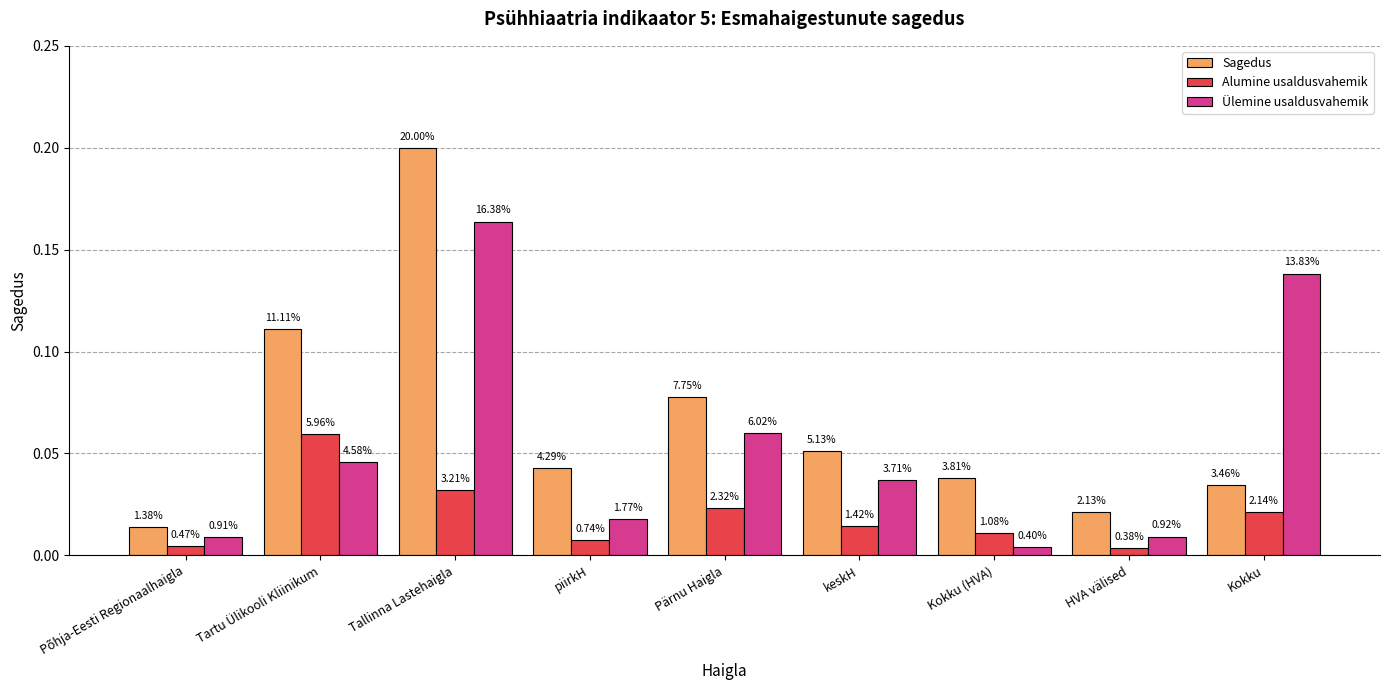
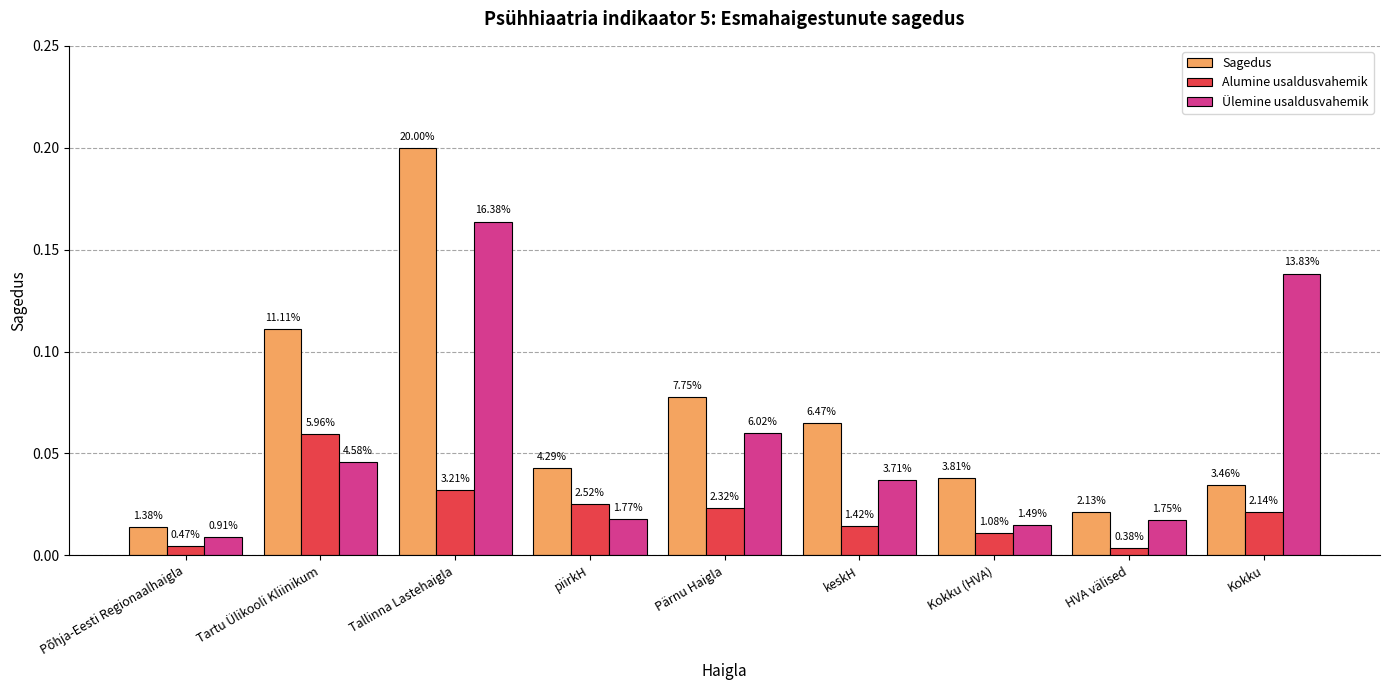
  {
    "Sagedus": {
      "Põhja-Eesti Regionaalhaigla": "1.38%",
      "Tartu Ülikooli Kliinikum": "11.11%",
      "Tallinna Lastehaigla": "20.00%",
      "piirkH": "4.29%",
      "Pärnu Haigla": "7.75%",
-     "keskH": "5.13%",
+     "keskH": "6.47%",
      "Kokku (HVA)": "3.81%",
      "HVA välised": "2.13%",
      "Kokku": "3.46%"
    },
    "Alumine usaldusvahemik": {
      "Põhja-Eesti Regionaalhaigla": "0.47%",
      "Tartu Ülikooli Kliinikum": "5.96%",
      "Tallinna Lastehaigla": "3.21%",
-     "piirkH": "0.74%",
+     "piirkH": "2.52%",
      "Pärnu Haigla": "2.32%",
      "keskH": "1.42%",
      "Kokku (HVA)": "1.08%",
      "HVA välised": "0.38%",
      "Kokku": "2.14%"
    },
    "Ülemine usaldusvahemik": {
      "Põhja-Eesti Regionaalhaigla": "0.91%",
      "Tartu Ülikooli Kliinikum": "4.58%",
      "Tallinna Lastehaigla": "16.38%",
      "piirkH": "1.77%",
      "Pärnu Haigla": "6.02%",
      "keskH": "3.71%",
-     "Kokku (HVA)": "0.40%",
-     "HVA välised": "0.92%",
+     "Kokku (HVA)": "1.49%",
+     "HVA välised": "1.75%",
      "Kokku": "13.83%"
    }
  }
